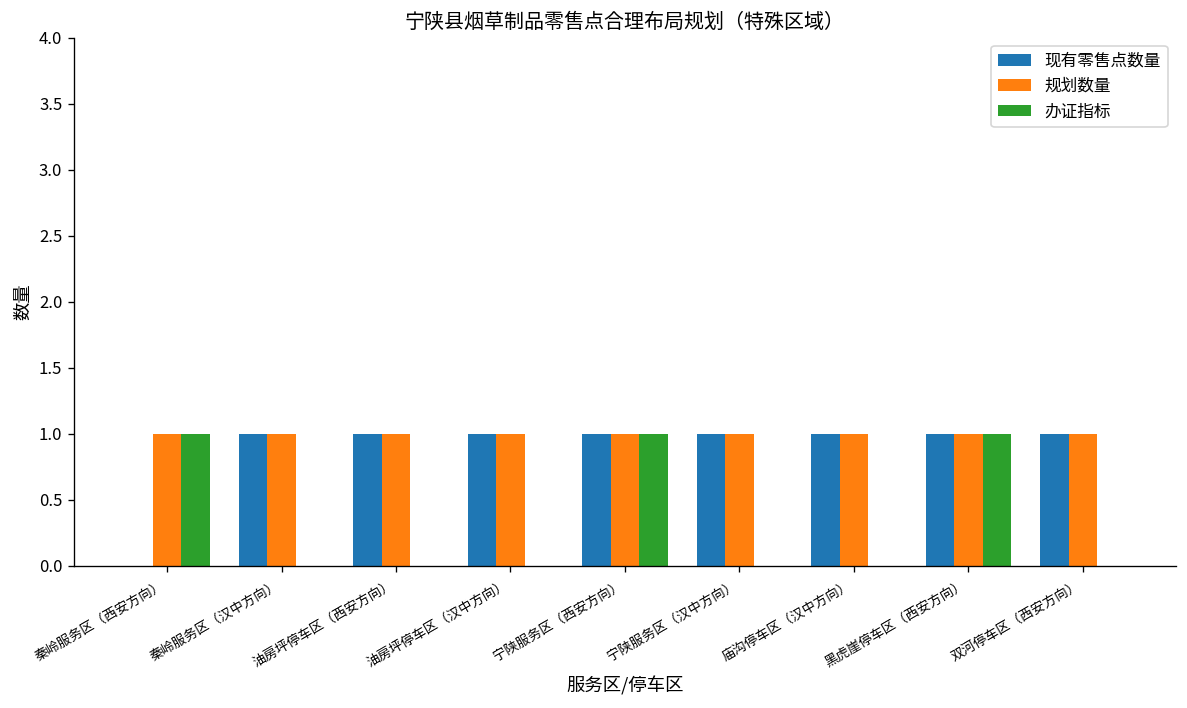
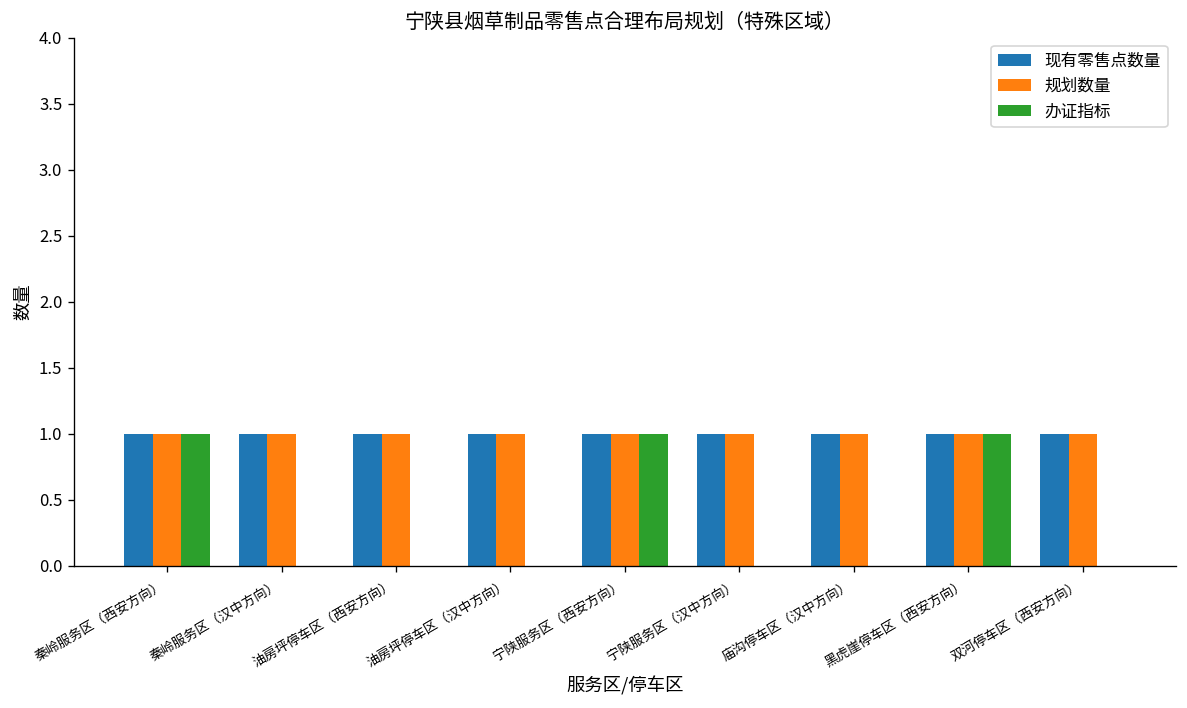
  {
    "现有零售点数量": {
-     "秦岭服务区（西安方向）": 0,
+     "秦岭服务区（西安方向）": 1,
      "秦岭服务区（汉中方向）": 1,
      "油房坪停车区（西安方向）": 1,
      "油房坪停车区（汉中方向）": 1,
      "宁陕服务区（西安方向）": 1,
      "宁陕服务区（汉中方向）": 1,
      "庙沟停车区（汉中方向）": 1,
      "黑虎崖停车区（西安方向）": 1,
      "双河停车区（西安方向）": 1
    },
    "规划数量": {
      "秦岭服务区（西安方向）": 1,
      "秦岭服务区（汉中方向）": 1,
      "油房坪停车区（西安方向）": 1,
      "油房坪停车区（汉中方向）": 1,
      "宁陕服务区（西安方向）": 1,
      "宁陕服务区（汉中方向）": 1,
      "庙沟停车区（汉中方向）": 1,
      "黑虎崖停车区（西安方向）": 1,
      "双河停车区（西安方向）": 1
    },
    "办证指标": {
      "秦岭服务区（西安方向）": 1,
      "秦岭服务区（汉中方向）": 0,
      "油房坪停车区（西安方向）": 0,
      "油房坪停车区（汉中方向）": 0,
      "宁陕服务区（西安方向）": 1,
      "宁陕服务区（汉中方向）": 0,
      "庙沟停车区（汉中方向）": 0,
      "黑虎崖停车区（西安方向）": 1,
      "双河停车区（西安方向）": 0
    }
  }
